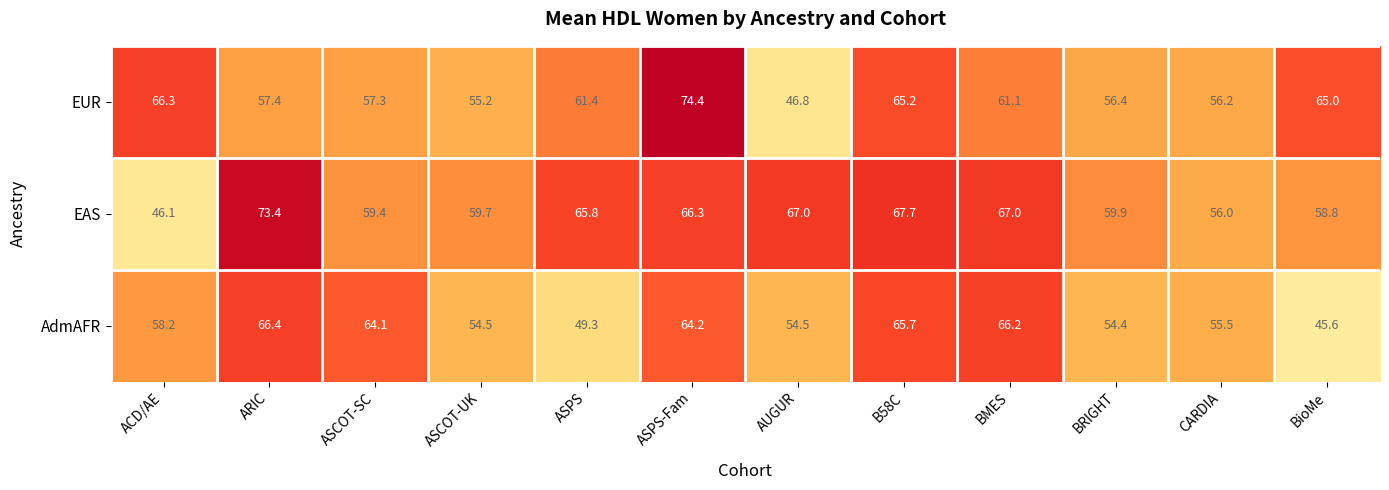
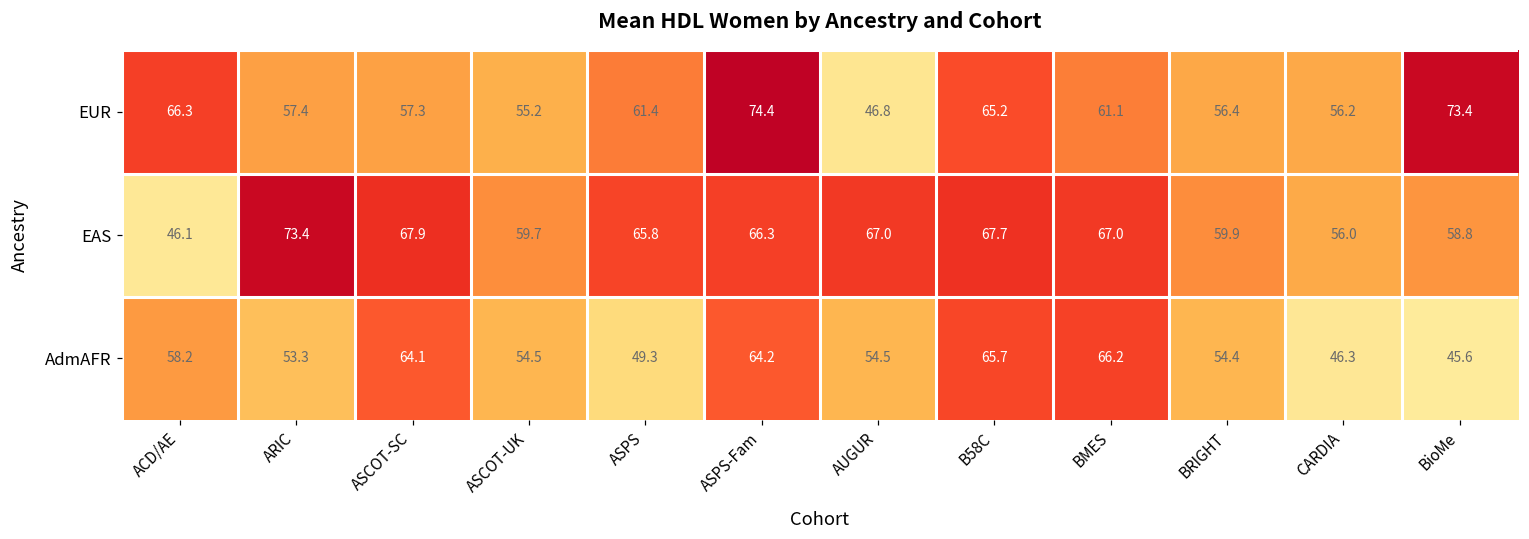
  {
    "EUR": {
      "ACD/AE": 66.3,
      "ARIC": 57.4,
      "ASCOT-SC": 57.3,
      "ASCOT-UK": 55.2,
      "ASPS": 61.4,
      "ASPS-Fam": 74.4,
      "AUGUR": 46.8,
      "B58C": 65.2,
      "BMES": 61.1,
      "BRIGHT": 56.4,
      "CARDIA": 56.2,
-     "BioMe": 65.0
+     "BioMe": 73.4
    },
    "EAS": {
      "ACD/AE": 46.1,
      "ARIC": 73.4,
-     "ASCOT-SC": 59.4,
+     "ASCOT-SC": 67.9,
      "ASCOT-UK": 59.7,
      "ASPS": 65.8,
      "ASPS-Fam": 66.3,
      "AUGUR": 67.0,
      "B58C": 67.7,
      "BMES": 67.0,
      "BRIGHT": 59.9,
      "CARDIA": 56.0,
      "BioMe": 58.8
    },
    "AdmAFR": {
      "ACD/AE": 58.2,
-     "ARIC": 66.4,
+     "ARIC": 53.3,
      "ASCOT-SC": 64.1,
      "ASCOT-UK": 54.5,
      "ASPS": 49.3,
      "ASPS-Fam": 64.2,
      "AUGUR": 54.5,
      "B58C": 65.7,
      "BMES": 66.2,
      "BRIGHT": 54.4,
-     "CARDIA": 55.5,
+     "CARDIA": 46.3,
      "BioMe": 45.6
    }
  }
